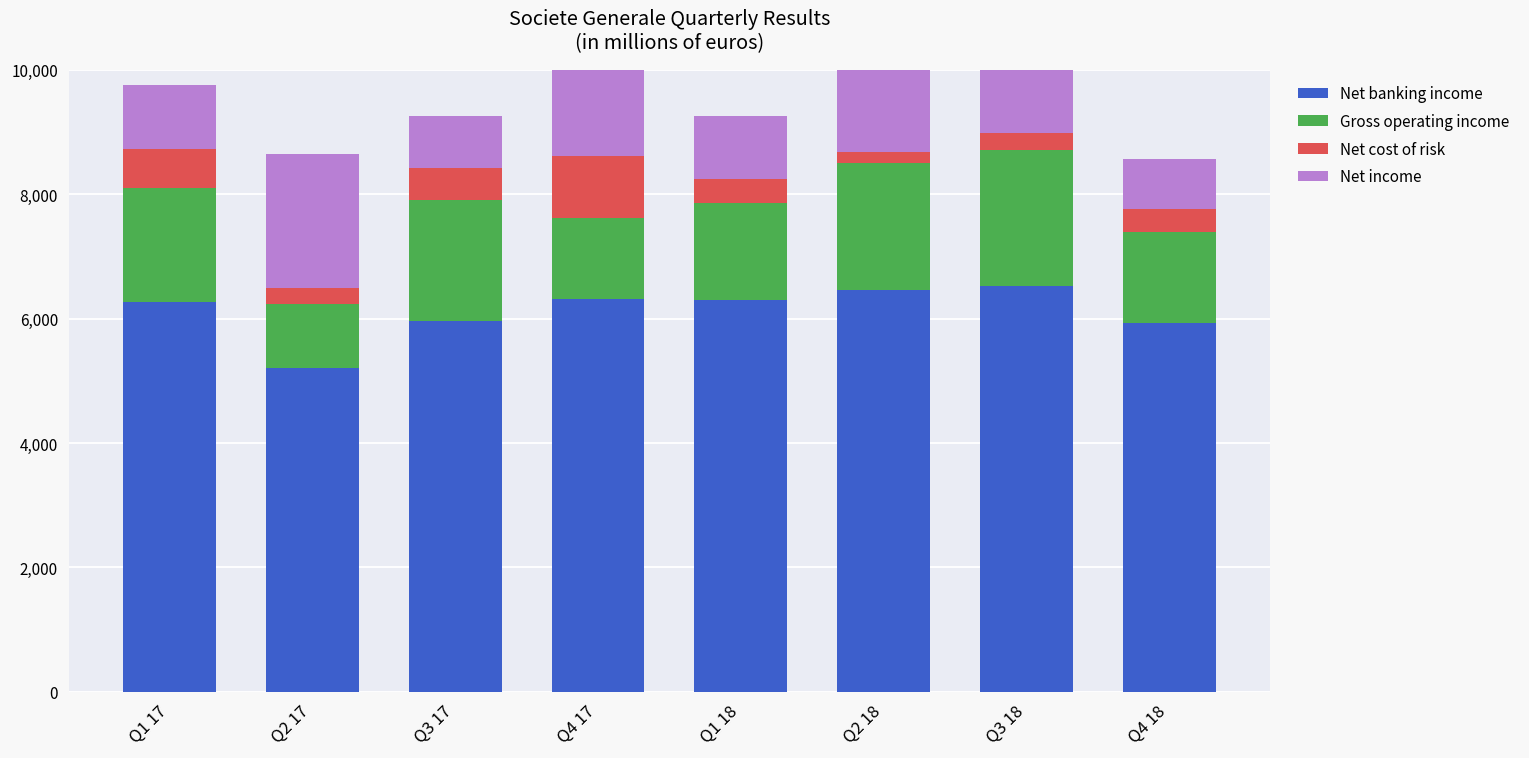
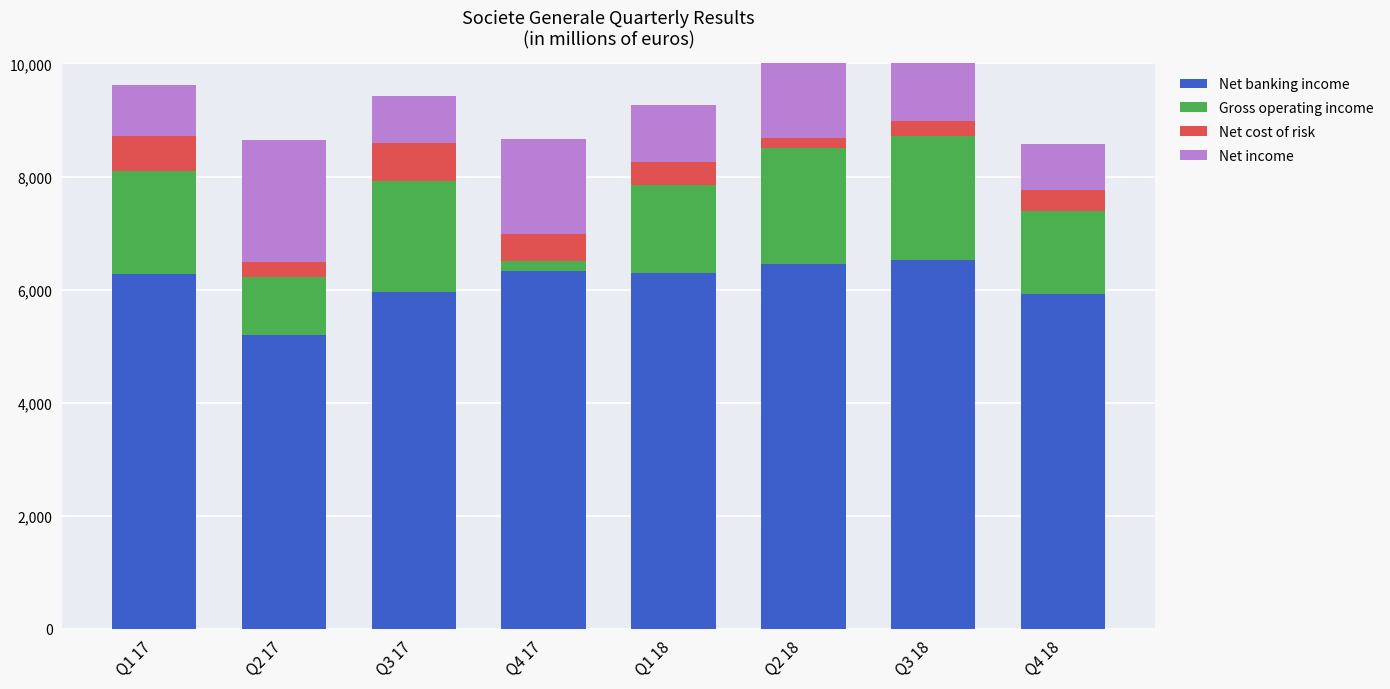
  {
    "Net banking income": {
      "Q1 17": "6,300",
      "Q2 17": "5,200",
      "Q3 17": "6,000",
      "Q4 17": "6,300",
      "Q1 18": "6,300",
      "Q2 18": "6,500",
      "Q3 18": "6,500",
      "Q4 18": "5,900"
    },
    "Gross operating income": {
      "Q1 17": "1,800",
      "Q2 17": "1,000",
      "Q3 17": "2,000",
-     "Q4 17": "1,300",
+     "Q4 17": "200",
      "Q1 18": "1,600",
      "Q2 18": "2,100",
      "Q3 18": "2,200",
      "Q4 18": "1,500"
    },
    "Net cost of risk": {
      "Q1 17": "600",
      "Q2 17": "300",
-     "Q3 17": "500",
-     "Q4 17": "1,000",
+     "Q3 17": "700",
+     "Q4 17": "500",
      "Q1 18": "400",
      "Q2 18": "200",
      "Q3 18": "300",
      "Q4 18": "400"
    },
    "Net income": {
-     "Q1 17": "1,000",
+     "Q1 17": "900",
      "Q2 17": "2,200",
      "Q3 17": "800",
      "Q1 18": "1,000",
      "Q2 18": "1,300",
      "Q4 18": "800"
    }
  }
